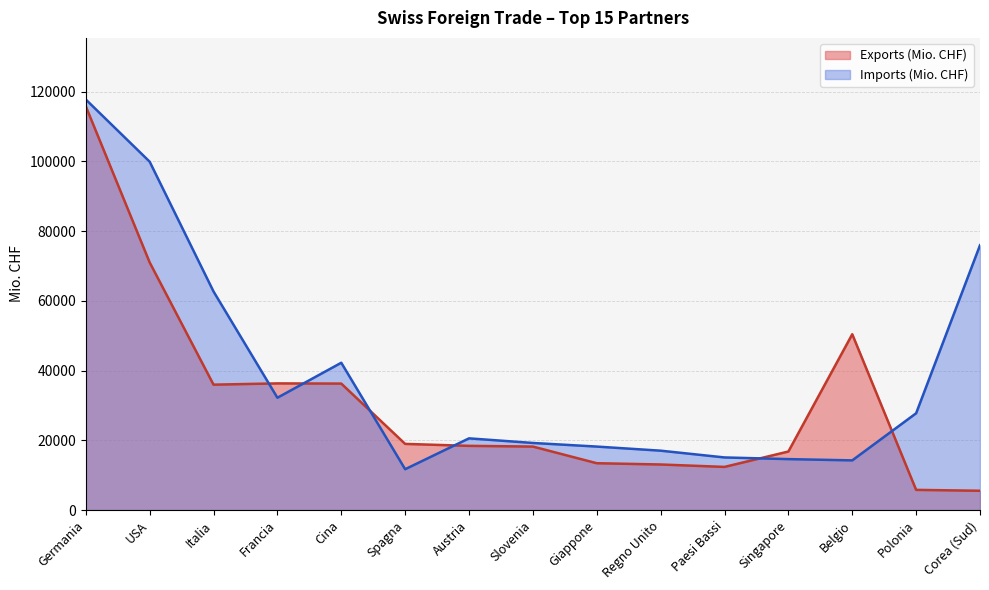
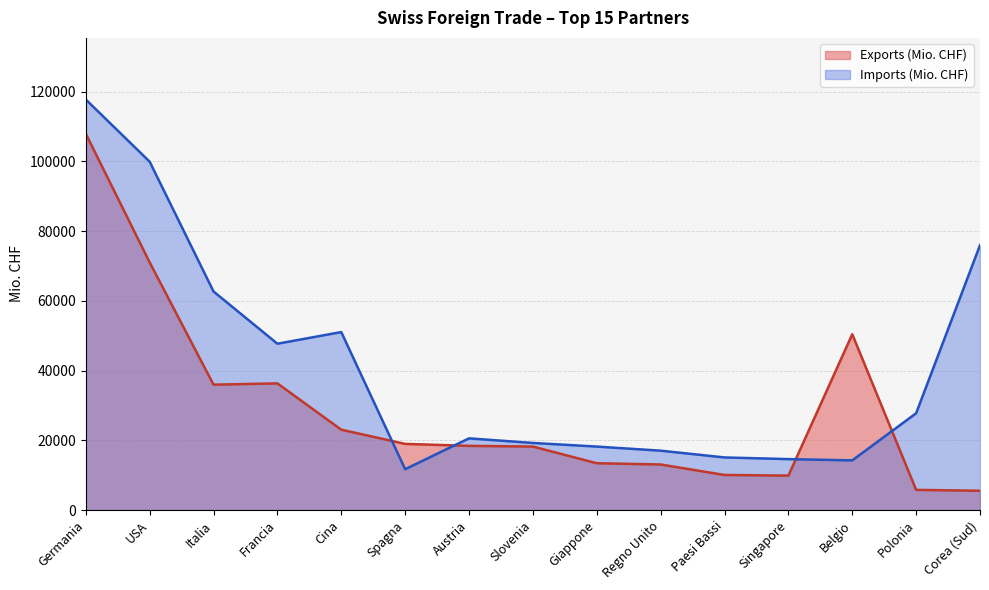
  {
    "Exports (Mio. CHF)": {
-     "Germania": 116000,
+     "Germania": 108000,
      "USA": 71000,
      "Italia": 36000,
      "Francia": 36000,
-     "Cina": 36000,
+     "Cina": 23000,
      "Spagna": 19000,
      "Austria": 18000,
      "Slovenia": 18000,
      "Giappone": 13000,
      "Regno Unito": 13000,
-     "Paesi Bassi": 12000,
-     "Singapore": 17000,
+     "Paesi Bassi": 10000,
+     "Singapore": 10000,
      "Belgio": 50000,
      "Polonia": 6000,
      "Corea (Sud)": 6000
    },
    "Imports (Mio. CHF)": {
      "Germania": 118000,
      "USA": 100000,
      "Italia": 63000,
-     "Francia": 32000,
-     "Cina": 42000,
+     "Francia": 48000,
+     "Cina": 51000,
      "Spagna": 12000,
      "Austria": 21000,
      "Slovenia": 19000,
      "Giappone": 18000,
      "Regno Unito": 17000,
      "Paesi Bassi": 15000,
      "Singapore": 15000,
      "Belgio": 14000,
      "Polonia": 28000,
      "Corea (Sud)": 76000
    }
  }
